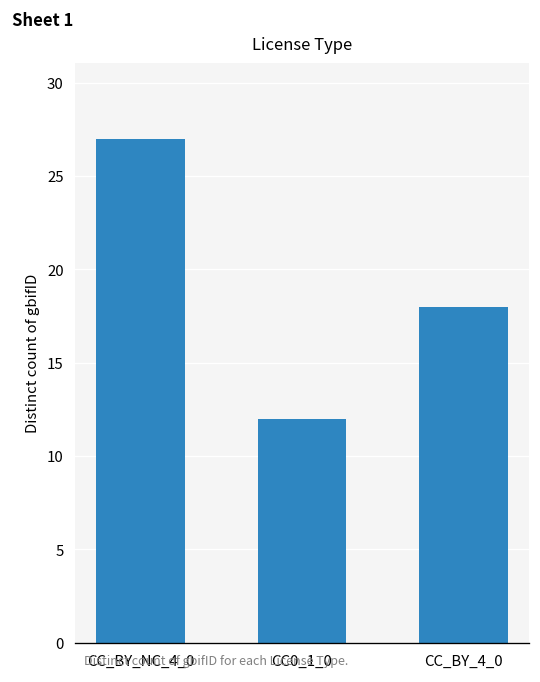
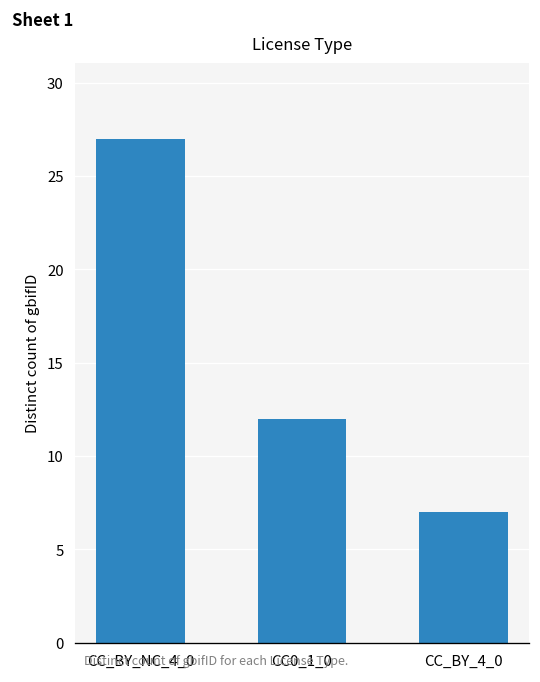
  {
    "CC_BY_NC_4_0": 27,
    "CC0_1_0": 12,
-   "CC_BY_4_0": 18
+   "CC_BY_4_0": 7
  }
